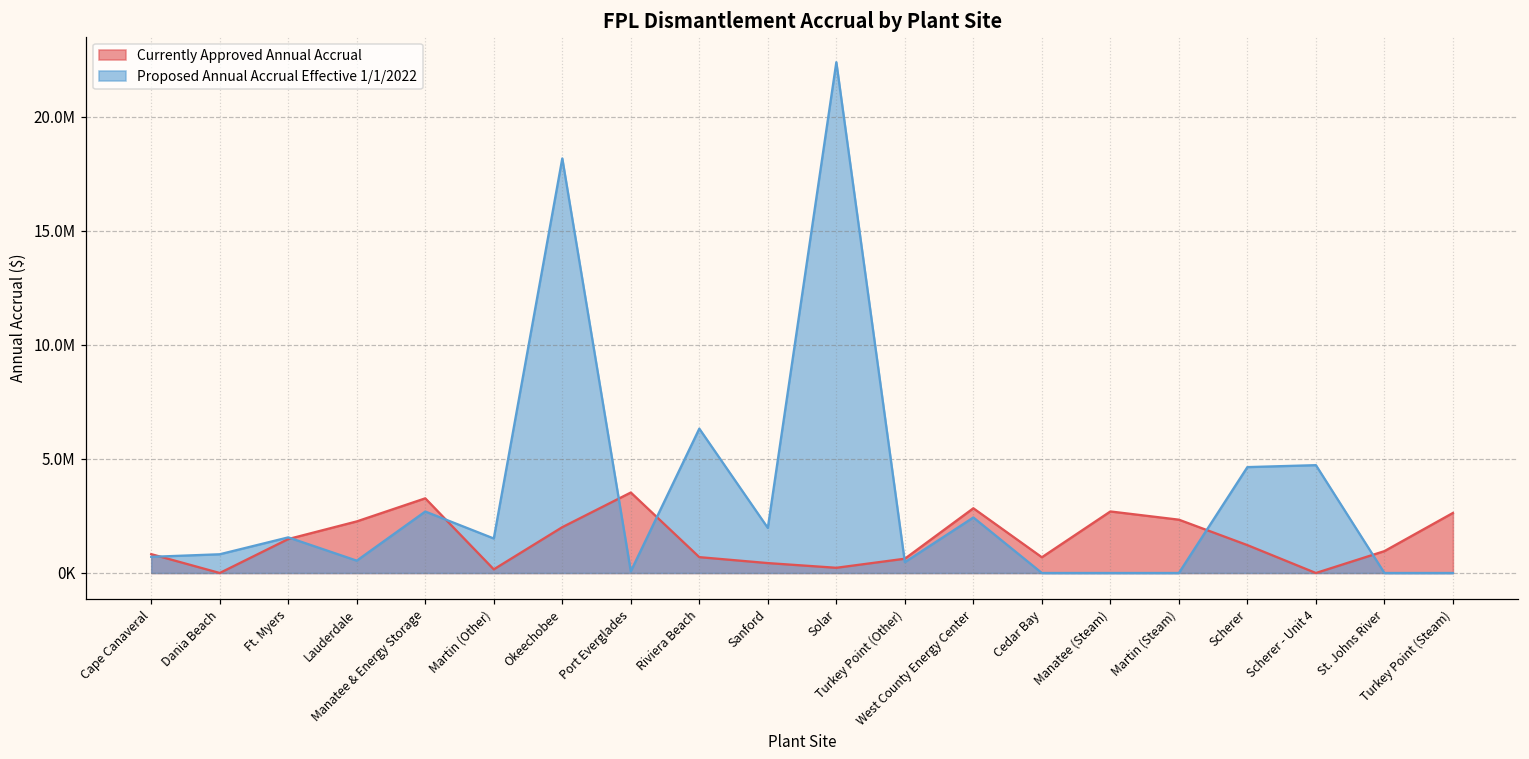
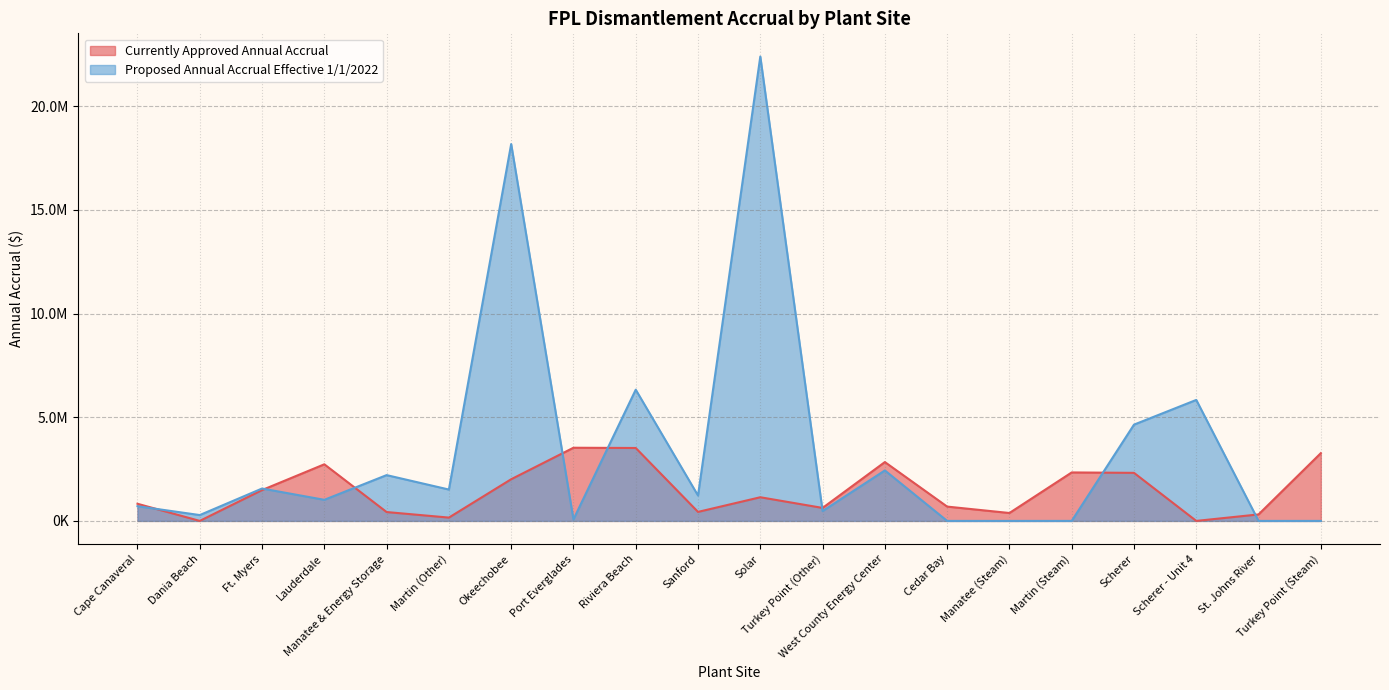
  {
    "Currently Approved Annual Accrual": {
      "Dania Beach": 0,
-     "Lauderdale": 2300000,
-     "Manatee & Energy Storage": 3300000,
+     "Lauderdale": 2700000,
+     "Manatee & Energy Storage": 400000,
      "Martin (Other)": 200000,
      "Okeechobee": 2000000,
      "Port Everglades": 3500000,
-     "Riviera Beach": 700000,
+     "Riviera Beach": 3500000,
      "Sanford": 400000,
-     "Solar": 200000,
+     "Solar": 1100000,
      "Turkey Point (Other)": 600000,
      "West County Energy Center": 2800000,
      "Cedar Bay": 700000,
-     "Manatee (Steam)": 2700000,
+     "Manatee (Steam)": 400000,
      "Martin (Steam)": 2300000,
-     "Scherer": 1200000,
+     "Scherer": 2300000,
      "Scherer - Unit 4": 0,
-     "St. Johns River": 1000000,
-     "Turkey Point (Steam)": 2600000
+     "St. Johns River": 300000,
+     "Turkey Point (Steam)": 3300000
    },
    "Proposed Annual Accrual Effective 1/1/2022": {
-     "Dania Beach": 800000,
-     "Lauderdale": 500000,
-     "Manatee & Energy Storage": 2700000,
+     "Dania Beach": 300000,
+     "Lauderdale": 1000000,
+     "Manatee & Energy Storage": 2200000,
      "Martin (Other)": 1500000,
      "Okeechobee": 18200000,
      "Port Everglades": 100000,
      "Riviera Beach": 6300000,
-     "Sanford": 2000000,
+     "Sanford": 1200000,
      "Solar": 22400000,
      "Turkey Point (Other)": 500000,
      "West County Energy Center": 2400000,
      "Cedar Bay": 0,
      "Manatee (Steam)": 0,
      "Martin (Steam)": 0,
      "Scherer": 4600000,
-     "Scherer - Unit 4": 4700000,
+     "Scherer - Unit 4": 5800000,
      "St. Johns River": 0,
      "Turkey Point (Steam)": 0
    }
  }
